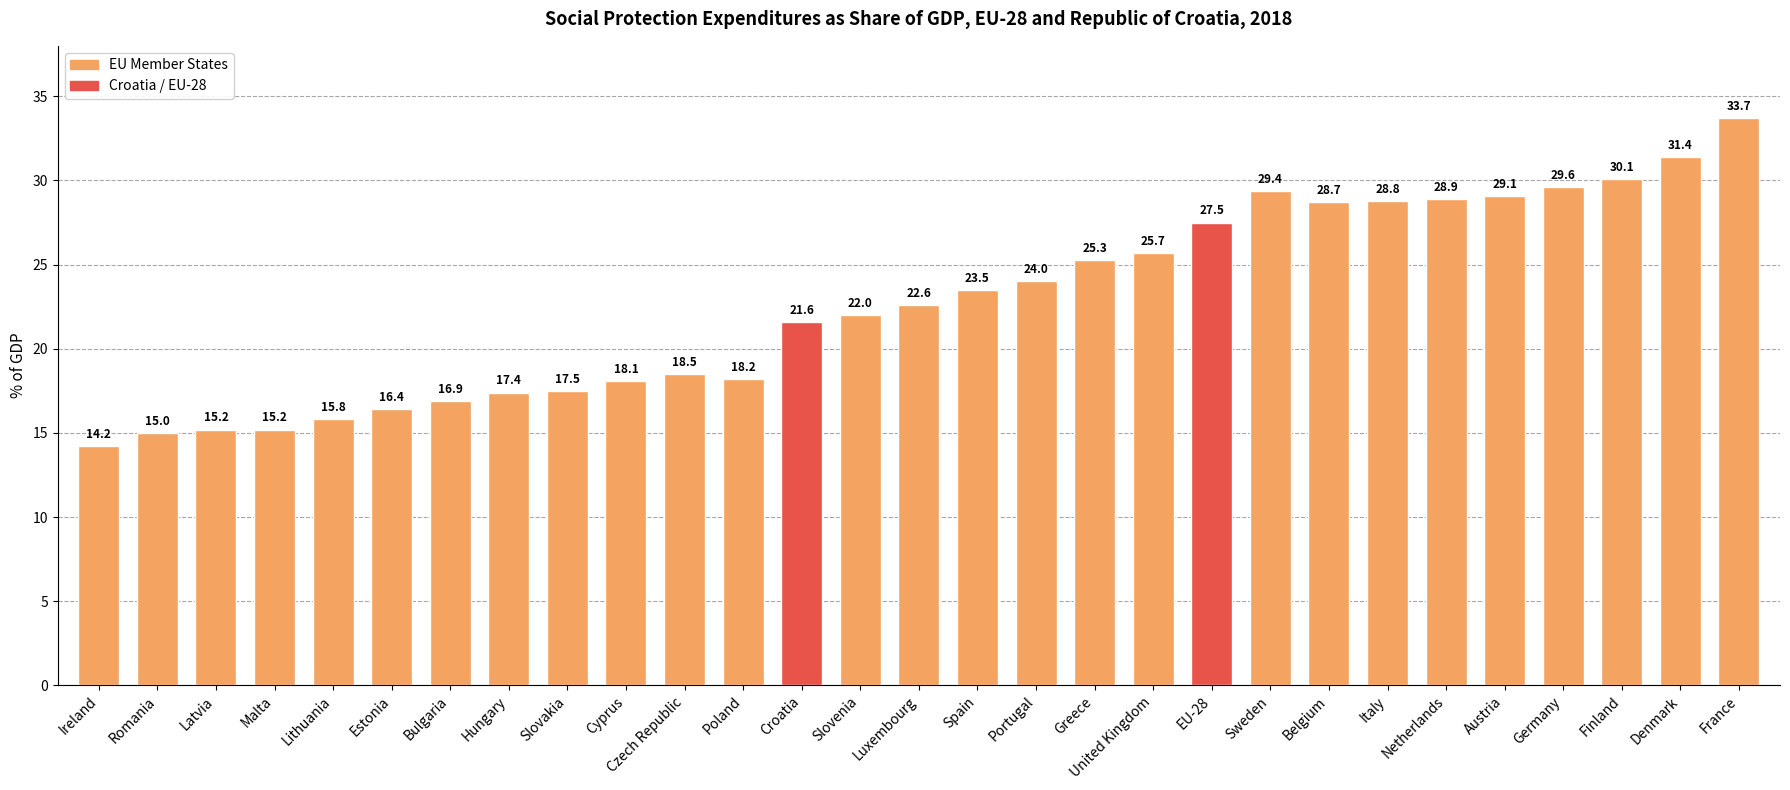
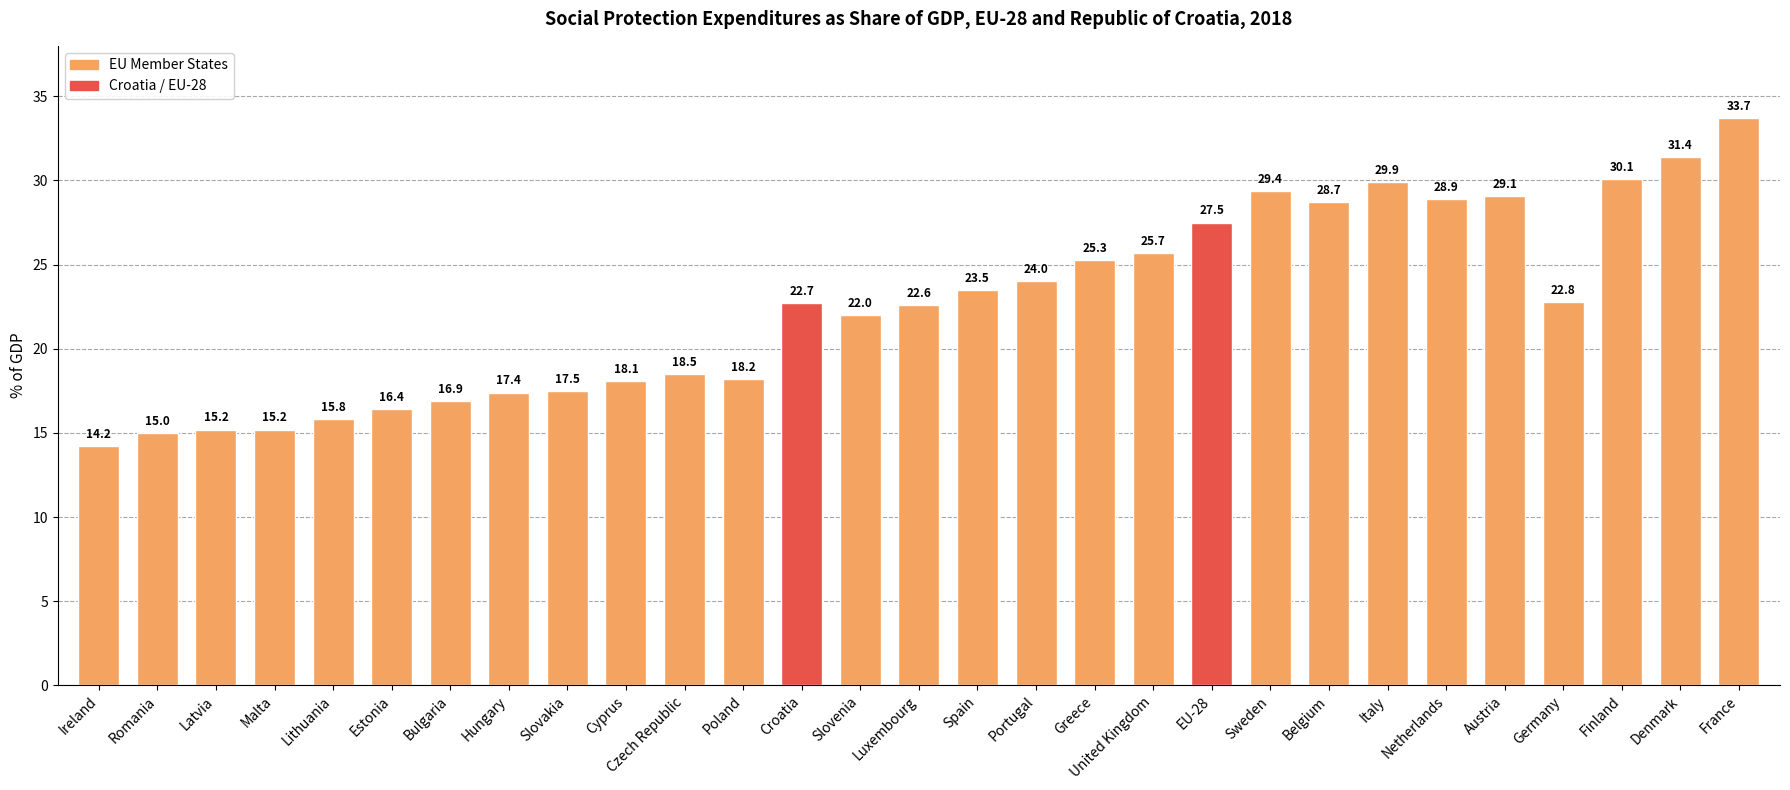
  {
    "Ireland": 14.2,
    "Romania": 15.0,
    "Latvia": 15.2,
    "Malta": 15.2,
    "Lithuania": 15.8,
    "Estonia": 16.4,
    "Bulgaria": 16.9,
    "Hungary": 17.4,
    "Slovakia": 17.5,
    "Cyprus": 18.1,
    "Czech Republic": 18.5,
    "Poland": 18.2,
-   "Croatia": 21.6,
+   "Croatia": 22.7,
    "Slovenia": 22.0,
    "Luxembourg": 22.6,
    "Spain": 23.5,
    "Portugal": 24.0,
    "Greece": 25.3,
    "United Kingdom": 25.7,
    "EU-28": 27.5,
    "Sweden": 29.4,
    "Belgium": 28.7,
-   "Italy": 28.8,
+   "Italy": 29.9,
    "Netherlands": 28.9,
    "Austria": 29.1,
-   "Germany": 29.6,
+   "Germany": 22.8,
    "Finland": 30.1,
    "Denmark": 31.4,
    "France": 33.7
  }
